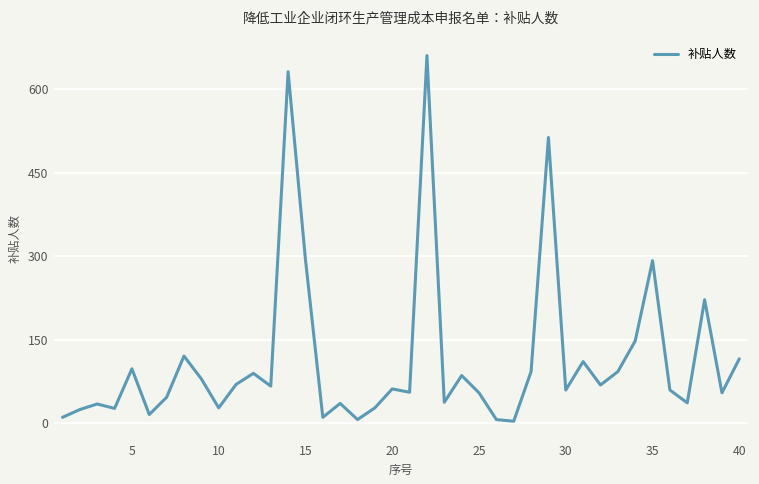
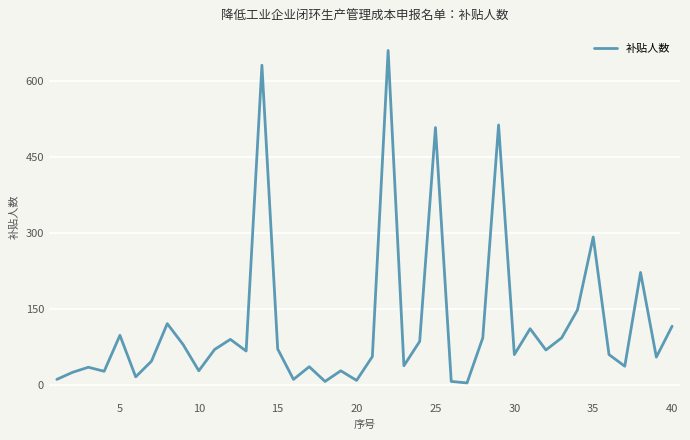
  {
    "5": 100,
    "10": 30,
-   "15": 290,
-   "20": 60,
-   "25": 60,
+   "15": 70,
+   "20": 10,
+   "25": 510,
    "30": 60,
    "35": 290,
    "40": 120
  }
